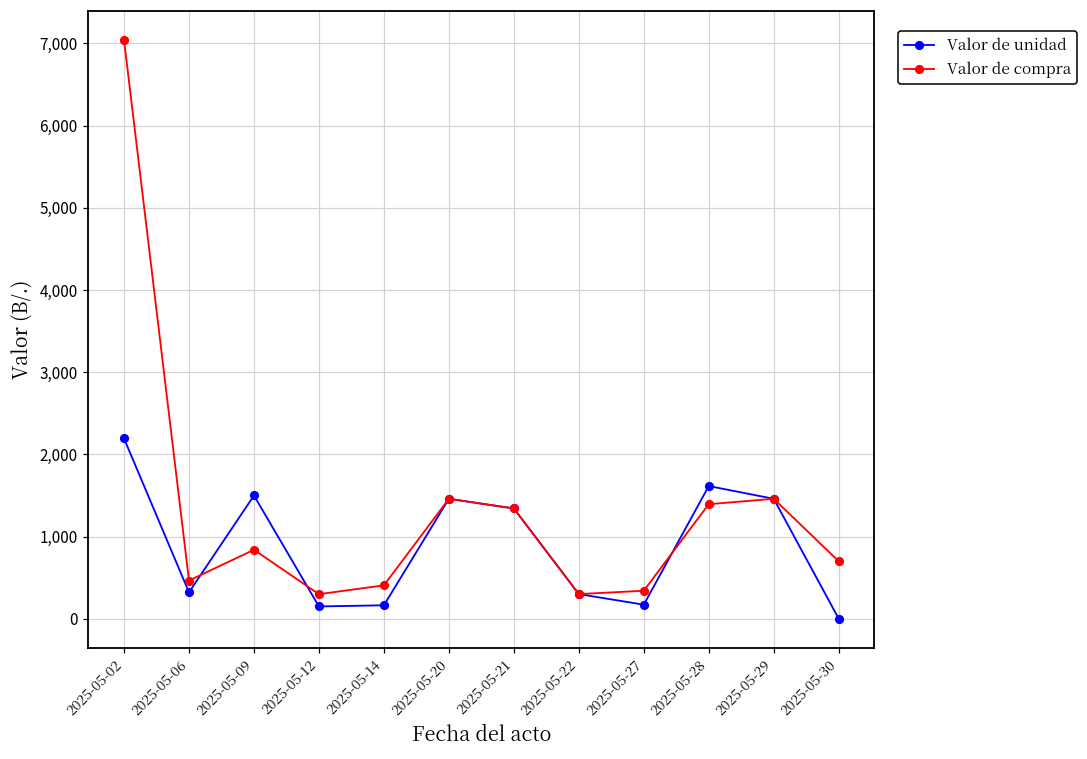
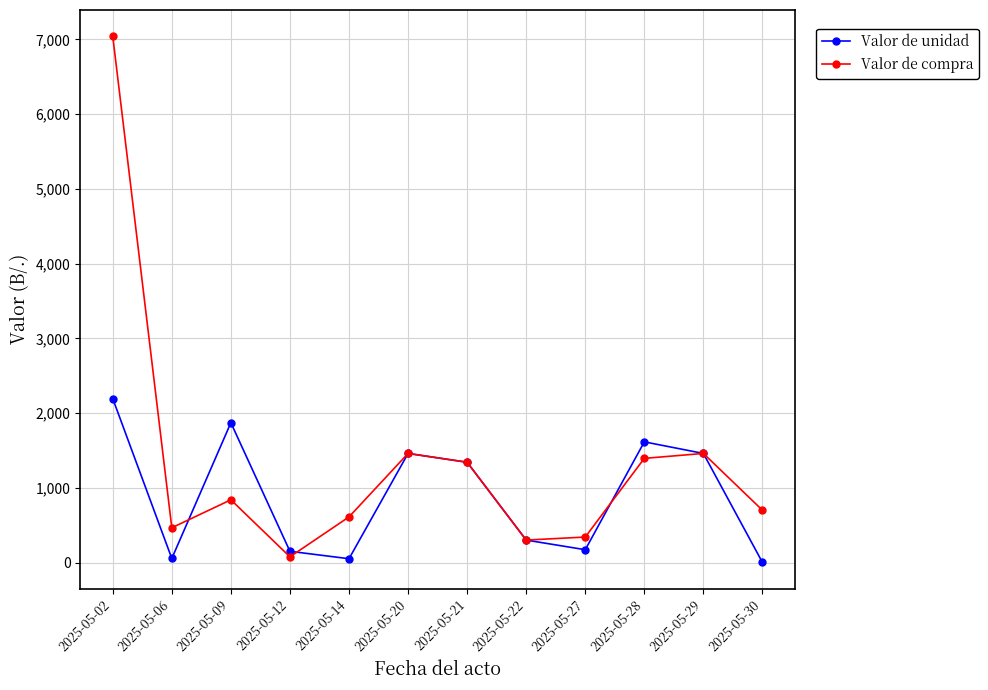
  {
    "Valor de unidad": {
      "2025-05-02": "2,200",
-     "2025-05-06": "300",
-     "2025-05-09": "1,500",
+     "2025-05-06": "100",
+     "2025-05-09": "1,900",
      "2025-05-12": "200",
-     "2025-05-14": "200",
+     "2025-05-14": "100",
      "2025-05-27": "200",
      "2025-05-28": "1,600",
      "2025-05-30": "0"
    },
    "Valor de compra": {
      "2025-05-02": "7,000",
      "2025-05-06": "500",
      "2025-05-09": "800",
-     "2025-05-12": "300",
-     "2025-05-14": "400",
+     "2025-05-12": "100",
+     "2025-05-14": "600",
      "2025-05-27": "300",
      "2025-05-28": "1,400",
      "2025-05-30": "700"
    }
  }
